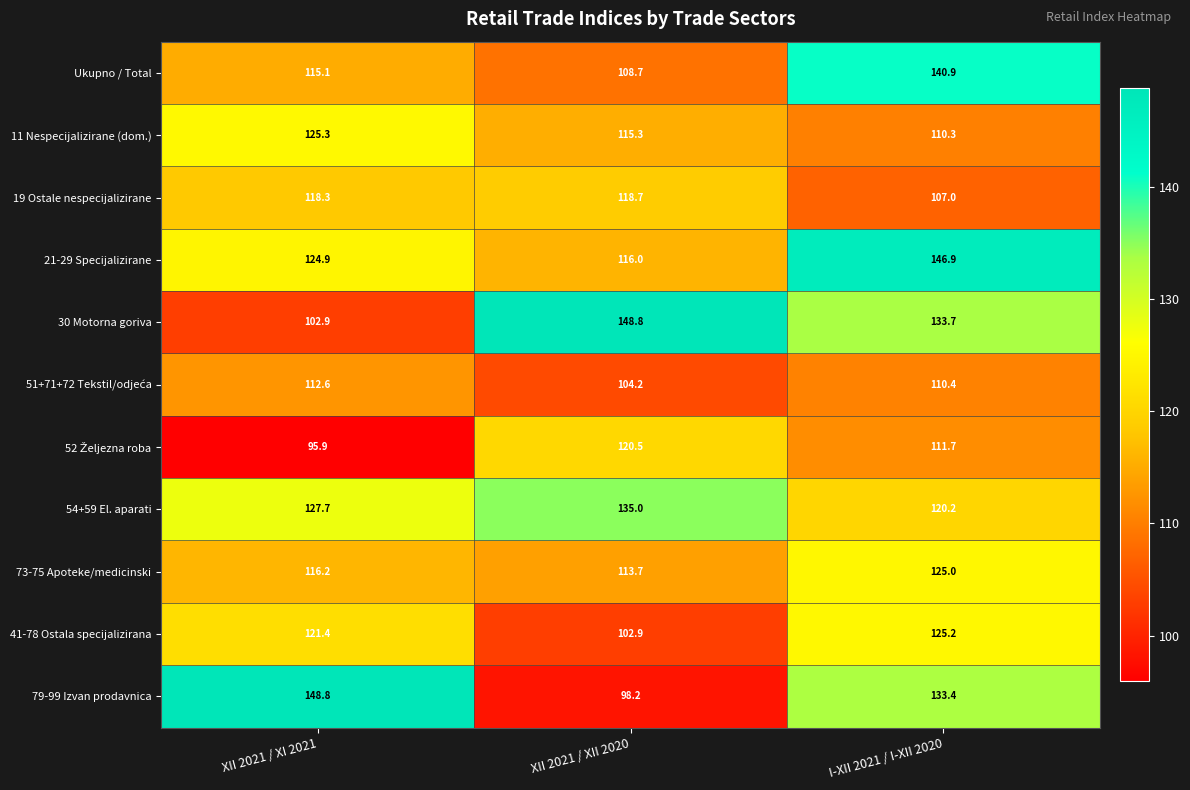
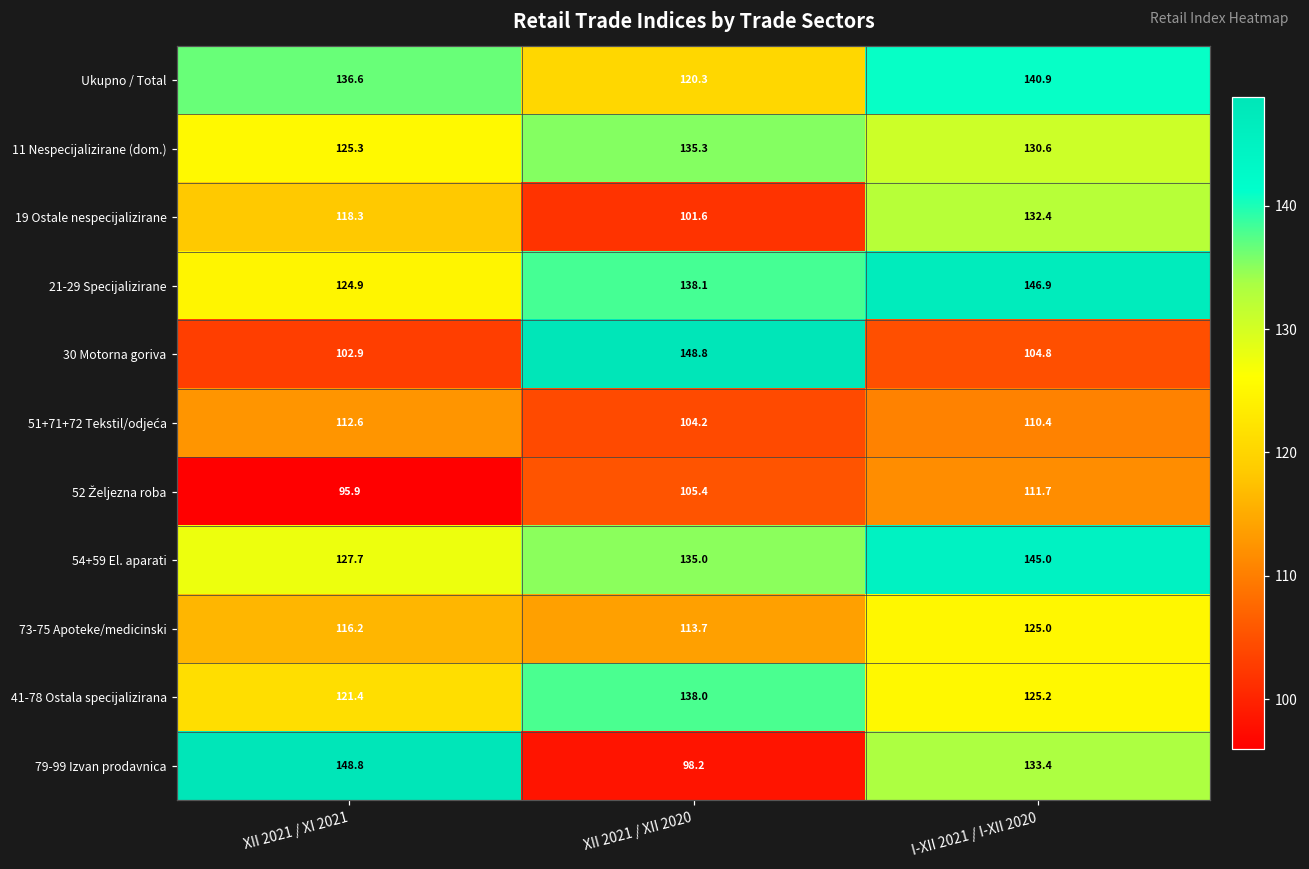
  {
    "Ukupno / Total": {
-     "XII 2021 / XI 2021": 115.1,
-     "XII 2021 / XII 2020": 108.7,
+     "XII 2021 / XI 2021": 136.6,
+     "XII 2021 / XII 2020": 120.3,
      "I-XII 2021 / I-XII 2020": 140.9
    },
    "11 Nespecijalizirane (dom.)": {
      "XII 2021 / XI 2021": 125.3,
-     "XII 2021 / XII 2020": 115.3,
-     "I-XII 2021 / I-XII 2020": 110.3
+     "XII 2021 / XII 2020": 135.3,
+     "I-XII 2021 / I-XII 2020": 130.6
    },
    "19 Ostale nespecijalizirane": {
      "XII 2021 / XI 2021": 118.3,
-     "XII 2021 / XII 2020": 118.7,
-     "I-XII 2021 / I-XII 2020": 107.0
+     "XII 2021 / XII 2020": 101.6,
+     "I-XII 2021 / I-XII 2020": 132.4
    },
    "21-29 Specijalizirane": {
      "XII 2021 / XI 2021": 124.9,
-     "XII 2021 / XII 2020": 116.0,
+     "XII 2021 / XII 2020": 138.1,
      "I-XII 2021 / I-XII 2020": 146.9
    },
    "30 Motorna goriva": {
      "XII 2021 / XI 2021": 102.9,
      "XII 2021 / XII 2020": 148.8,
-     "I-XII 2021 / I-XII 2020": 133.7
+     "I-XII 2021 / I-XII 2020": 104.8
    },
    "51+71+72 Tekstil/odjeća": {
      "XII 2021 / XI 2021": 112.6,
      "XII 2021 / XII 2020": 104.2,
      "I-XII 2021 / I-XII 2020": 110.4
    },
    "52 Željezna roba": {
      "XII 2021 / XI 2021": 95.9,
-     "XII 2021 / XII 2020": 120.5,
+     "XII 2021 / XII 2020": 105.4,
      "I-XII 2021 / I-XII 2020": 111.7
    },
    "54+59 El. aparati": {
      "XII 2021 / XI 2021": 127.7,
      "XII 2021 / XII 2020": 135.0,
-     "I-XII 2021 / I-XII 2020": 120.2
+     "I-XII 2021 / I-XII 2020": 145.0
    },
    "73-75 Apoteke/medicinski": {
      "XII 2021 / XI 2021": 116.2,
      "XII 2021 / XII 2020": 113.7,
      "I-XII 2021 / I-XII 2020": 125.0
    },
    "41-78 Ostala specijalizirana": {
      "XII 2021 / XI 2021": 121.4,
-     "XII 2021 / XII 2020": 102.9,
+     "XII 2021 / XII 2020": 138.0,
      "I-XII 2021 / I-XII 2020": 125.2
    },
    "79-99 Izvan prodavnica": {
      "XII 2021 / XI 2021": 148.8,
      "XII 2021 / XII 2020": 98.2,
      "I-XII 2021 / I-XII 2020": 133.4
    }
  }
